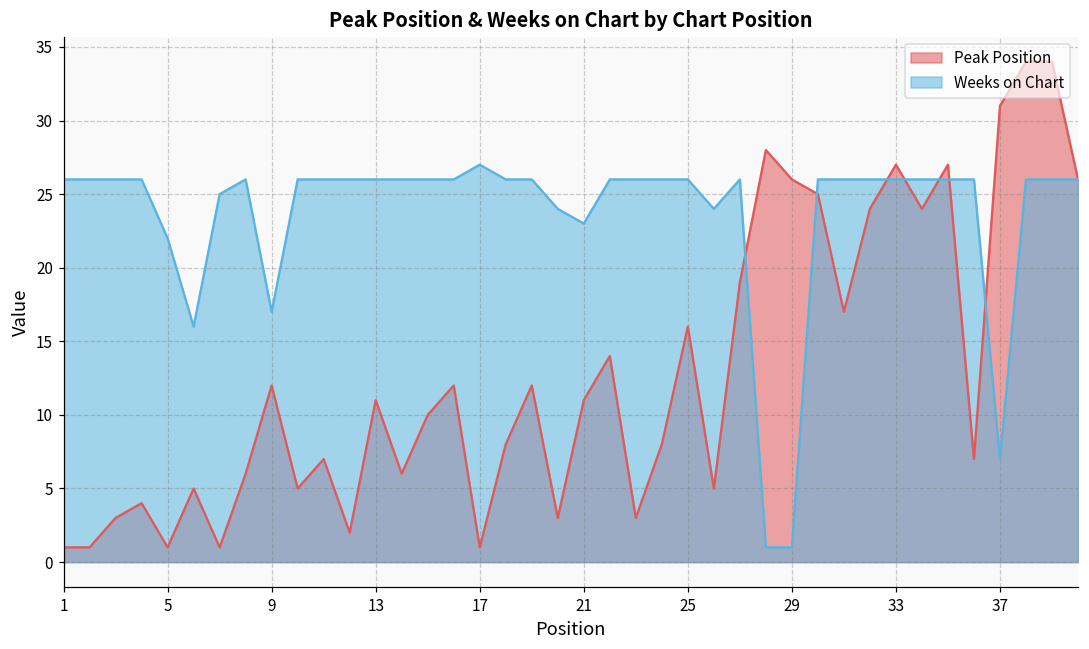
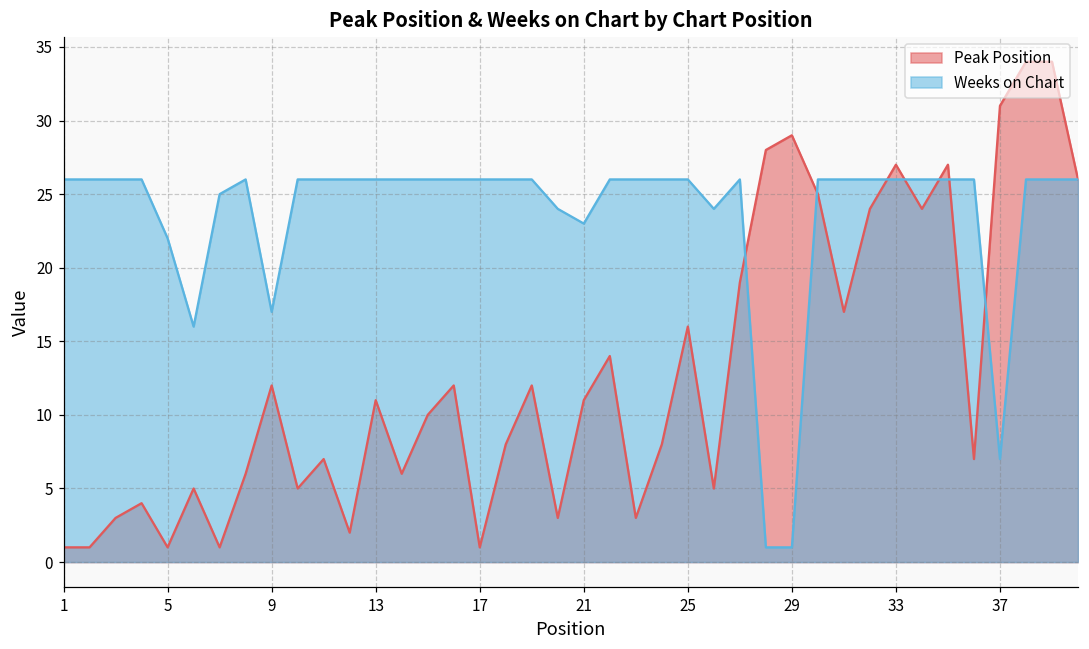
  {
    "Peak Position": {
      "1": 1,
      "5": 1,
      "9": 12,
      "13": 11,
      "17": 1,
      "21": 11,
      "25": 16,
-     "29": 26,
+     "29": 29,
      "33": 27,
      "37": 31
    },
    "Weeks on Chart": {
      "1": 26,
      "5": 22,
      "9": 17,
      "13": 26,
-     "17": 27,
+     "17": 26,
      "21": 23,
      "25": 26,
      "29": 1,
      "33": 26,
      "37": 7
    }
  }
